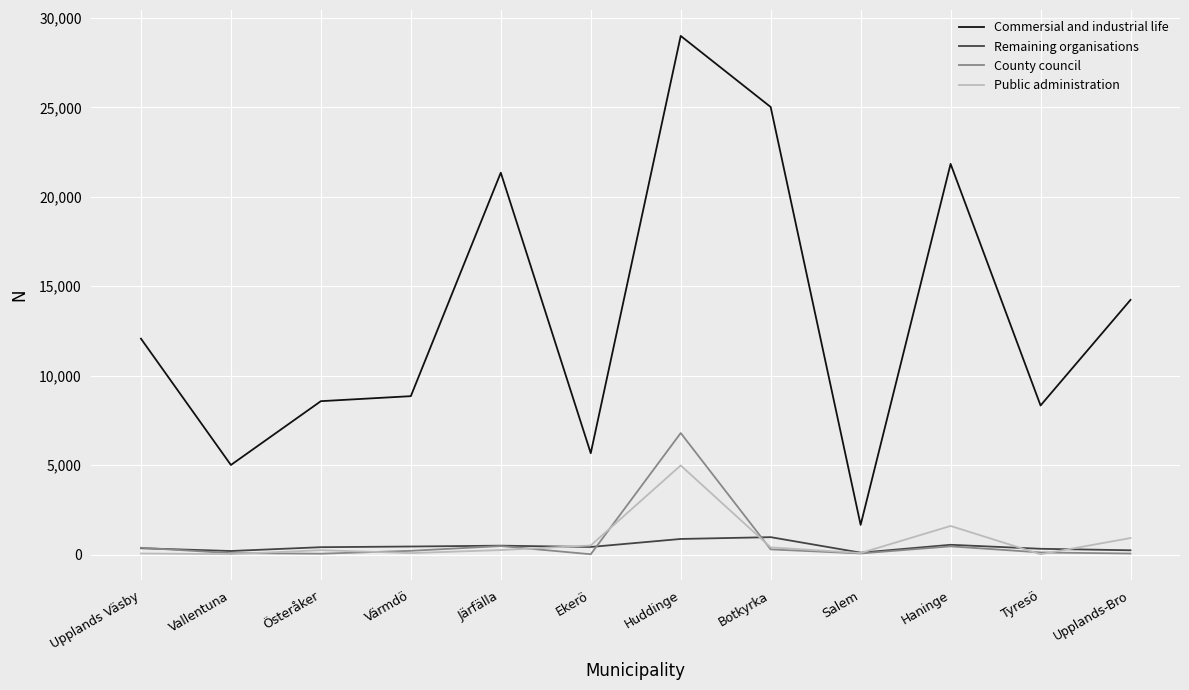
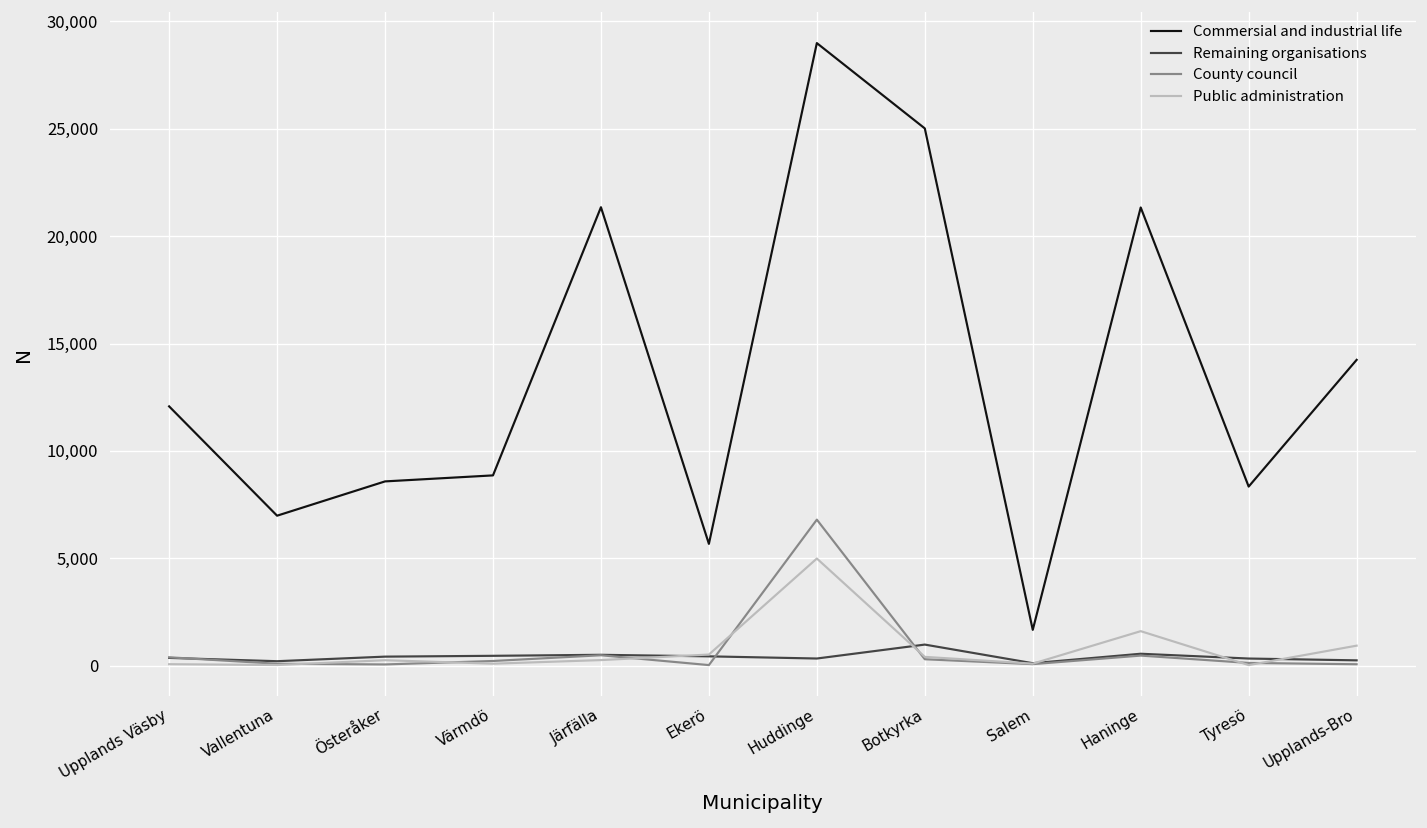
  {
    "Commersial and industrial life": {
      "Upplands Väsby": "12,100",
-     "Vallentuna": "5,000",
+     "Vallentuna": "7,000",
      "Österåker": "8,600",
      "Värmdö": "8,900",
      "Järfälla": "21,300",
      "Ekerö": "5,700",
      "Huddinge": "29,000",
      "Botkyrka": "25,000",
      "Salem": "1,700",
-     "Haninge": "21,800",
+     "Haninge": "21,300",
      "Tyresö": "8,300",
      "Upplands-Bro": "14,200"
    },
    "Remaining organisations": {
      "Österåker": "400",
      "Värmdö": "500",
-     "Huddinge": "900",
+     "Huddinge": "300",
      "Botkyrka": "1,000",
      "Tyresö": "300",
      "Upplands-Bro": "200"
    },
    "County council": {
      "Österåker": "100",
      "Ekerö": "0",
      "Huddinge": "6,800",
      "Upplands-Bro": "100"
    },
    "Public administration": {
      "Upplands Väsby": "100",
      "Österåker": "300",
      "Järfälla": "300",
      "Huddinge": "5,000",
      "Haninge": "1,600",
      "Upplands-Bro": "900"
    }
  }
